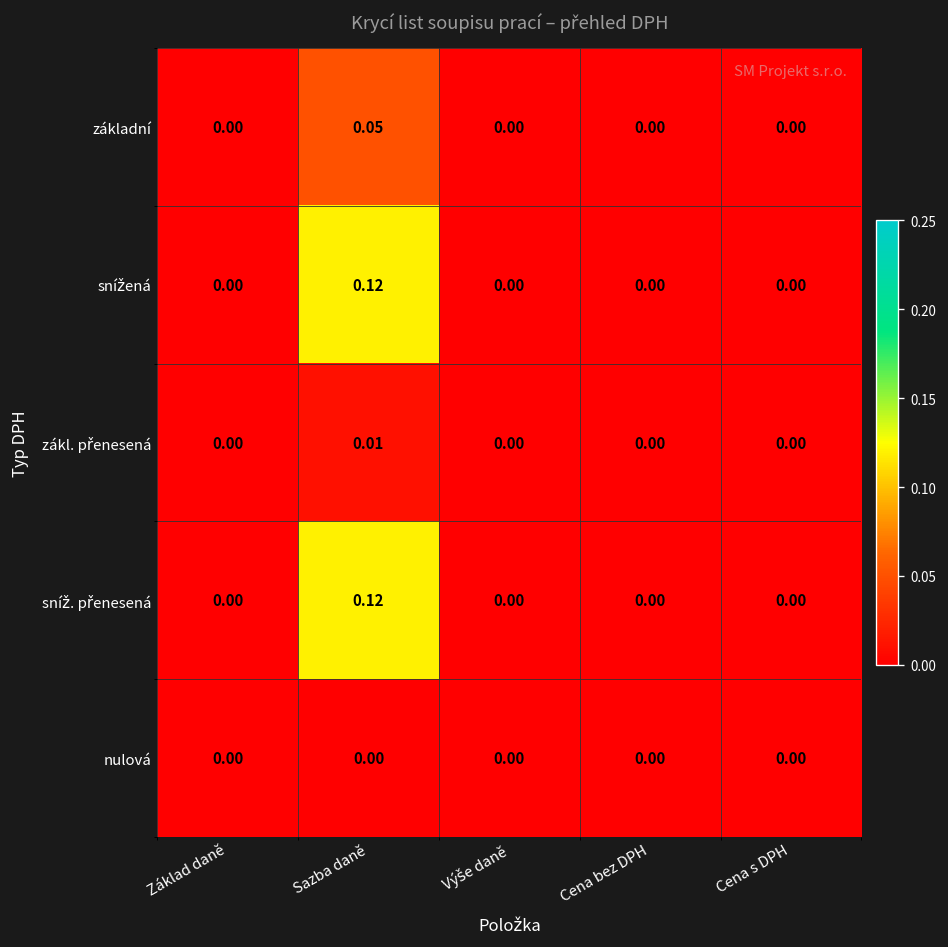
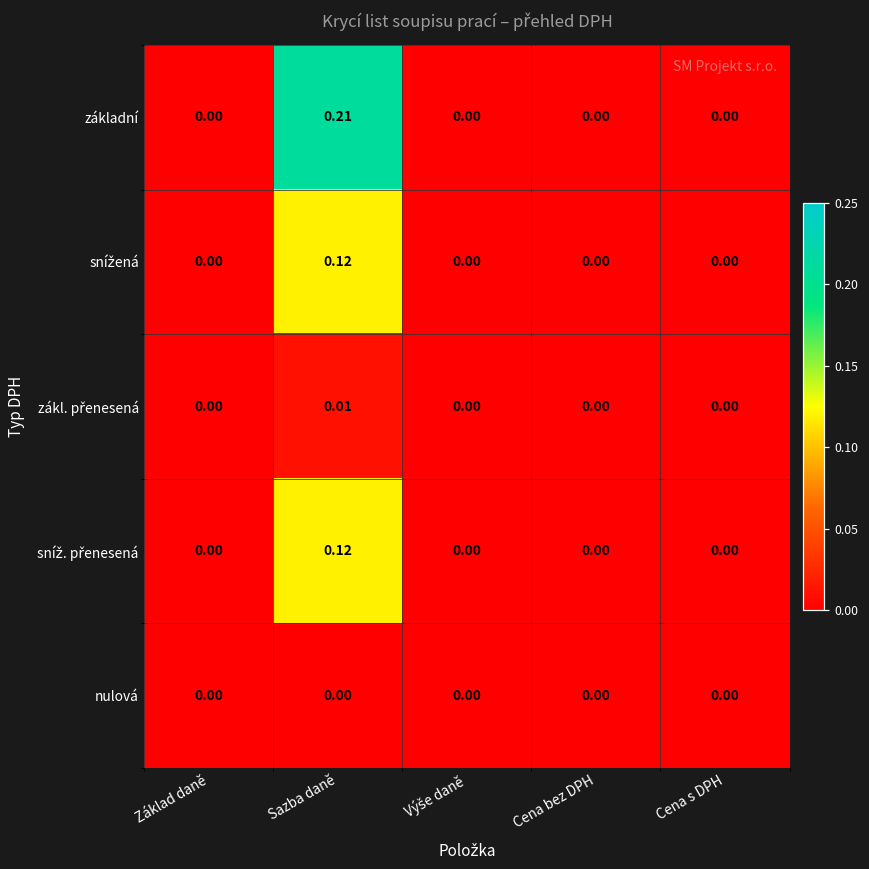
  {
    "základní": {
      "Základ daně": 0.00,
-     "Sazba daně": 0.05,
+     "Sazba daně": 0.21,
      "Výše daně": 0.00,
      "Cena bez DPH": 0.00
    },
    "snížená": {
      "Základ daně": 0.00,
      "Sazba daně": 0.12,
      "Výše daně": 0.00,
      "Cena bez DPH": 0.00,
      "Cena s DPH": 0.00
    },
    "zákl. přenesená": {
      "Základ daně": 0.00,
      "Sazba daně": 0.01,
      "Výše daně": 0.00,
      "Cena bez DPH": 0.00,
      "Cena s DPH": 0.00
    },
    "sníž. přenesená": {
      "Základ daně": 0.00,
      "Sazba daně": 0.12,
      "Výše daně": 0.00,
      "Cena bez DPH": 0.00,
      "Cena s DPH": 0.00
    },
    "nulová": {
      "Základ daně": 0.00,
      "Sazba daně": 0.00,
      "Výše daně": 0.00,
      "Cena bez DPH": 0.00,
      "Cena s DPH": 0.00
    }
  }
